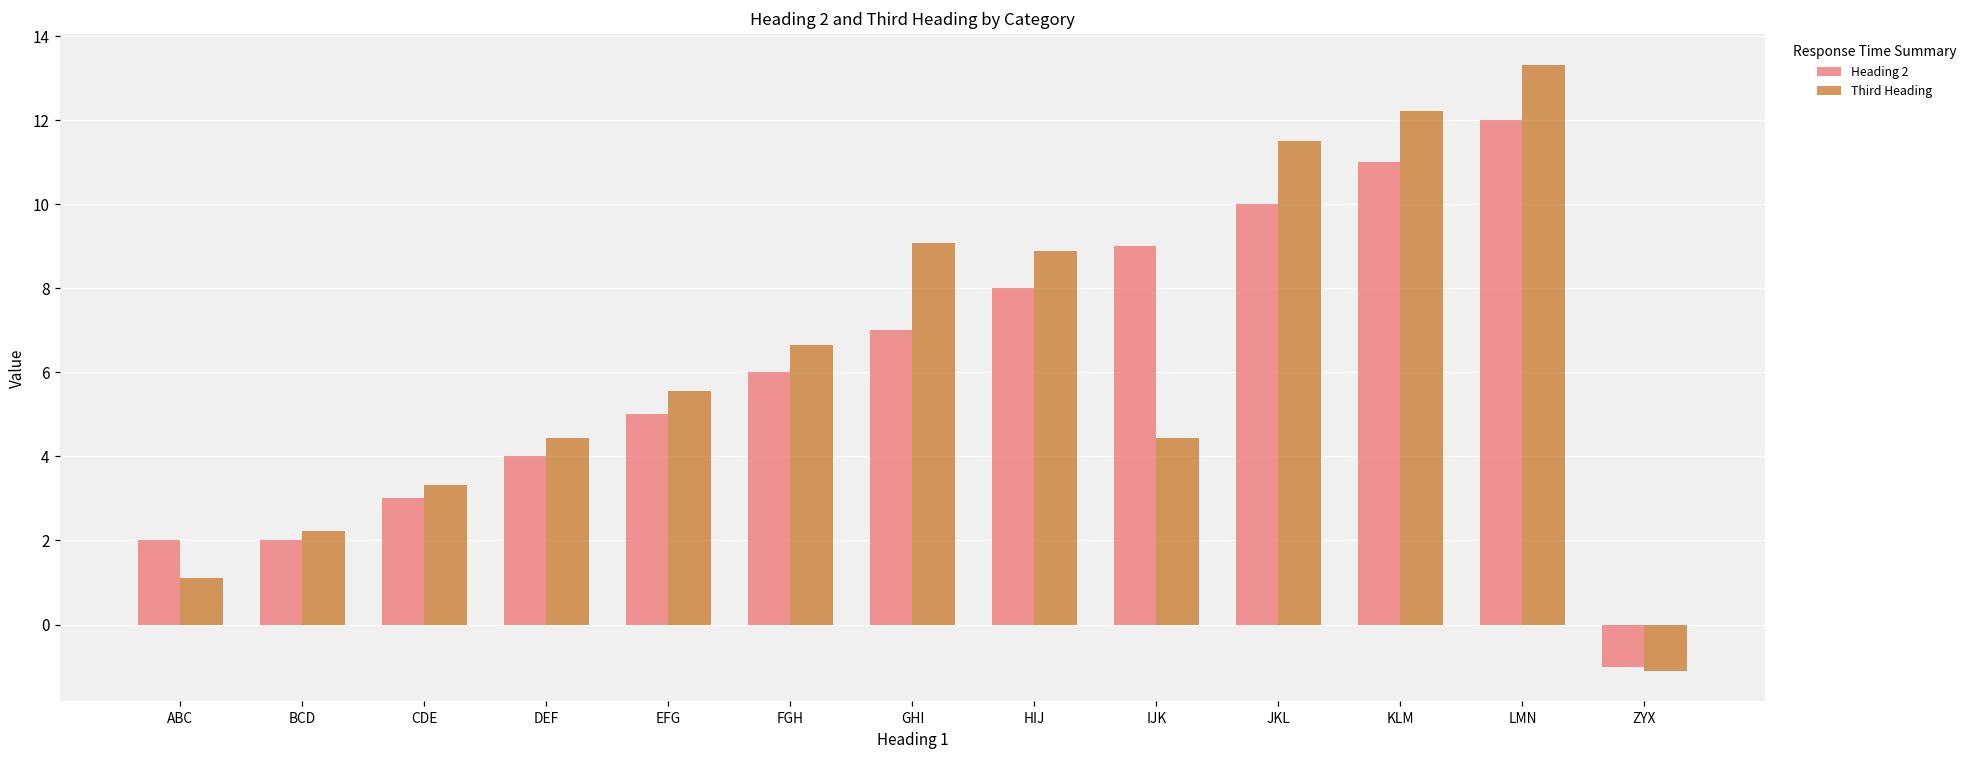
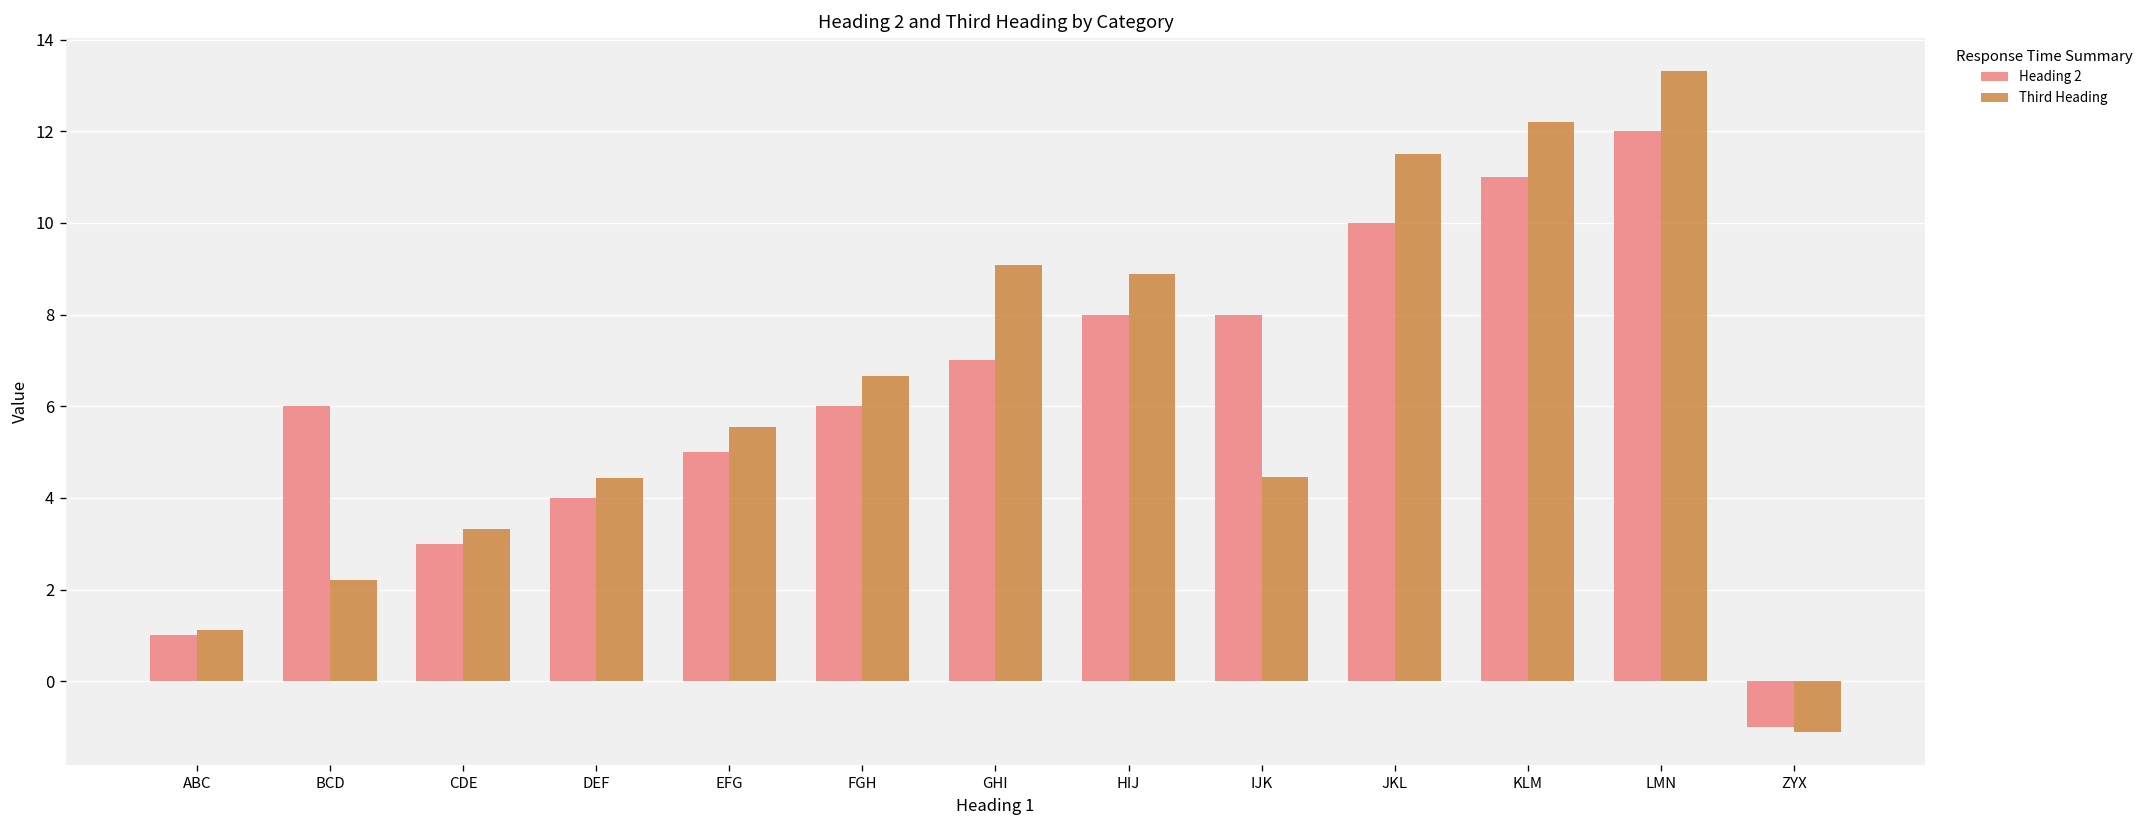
  {
    "Heading 2": {
-     "ABC": 2,
-     "BCD": 2,
+     "ABC": 1,
+     "BCD": 6,
      "CDE": 3,
      "DEF": 4,
      "EFG": 5,
      "FGH": 6,
      "GHI": 7,
      "HIJ": 8,
-     "IJK": 9,
+     "IJK": 8,
      "JKL": 10,
      "KLM": 11,
      "LMN": 12,
      "ZYX": -1
    },
    "Third Heading": {
      "ABC": 1.1,
      "BCD": 2.2,
      "CDE": 3.3,
      "DEF": 4.4,
      "EFG": 5.6,
      "FGH": 6.7,
      "GHI": 9.1,
      "HIJ": 8.9,
      "IJK": 4.5,
      "JKL": 11.5,
      "KLM": 12.2,
      "LMN": 13.3,
      "ZYX": -1.1
    }
  }
